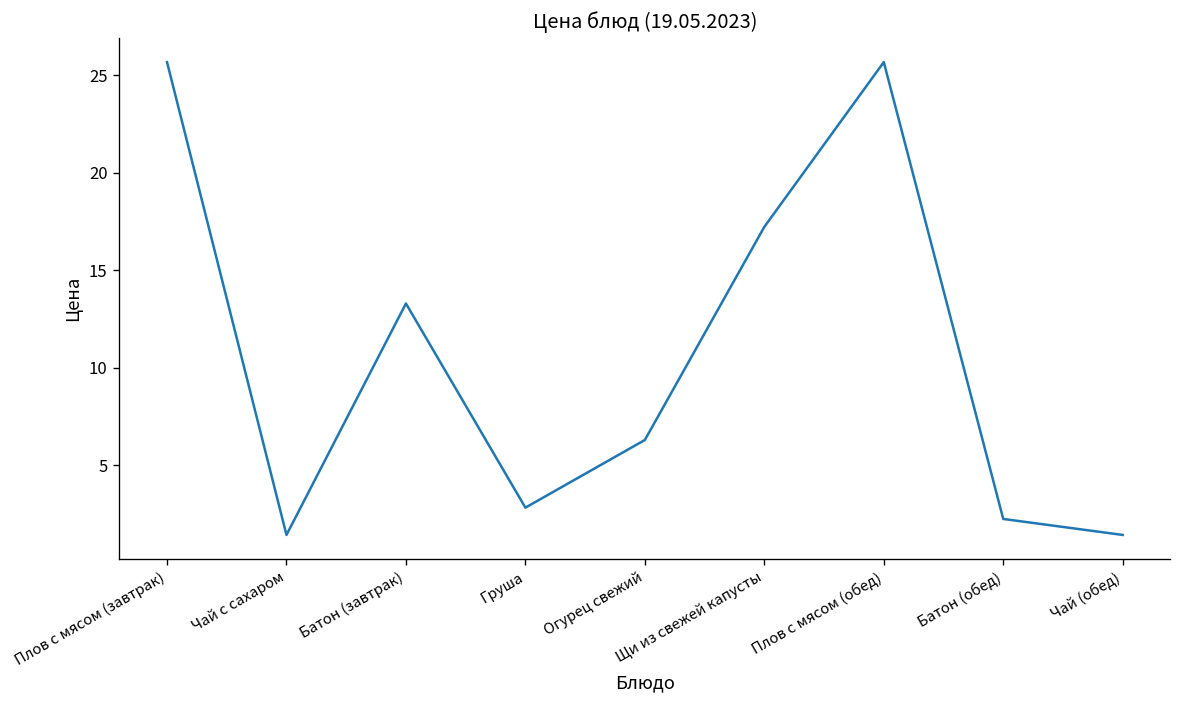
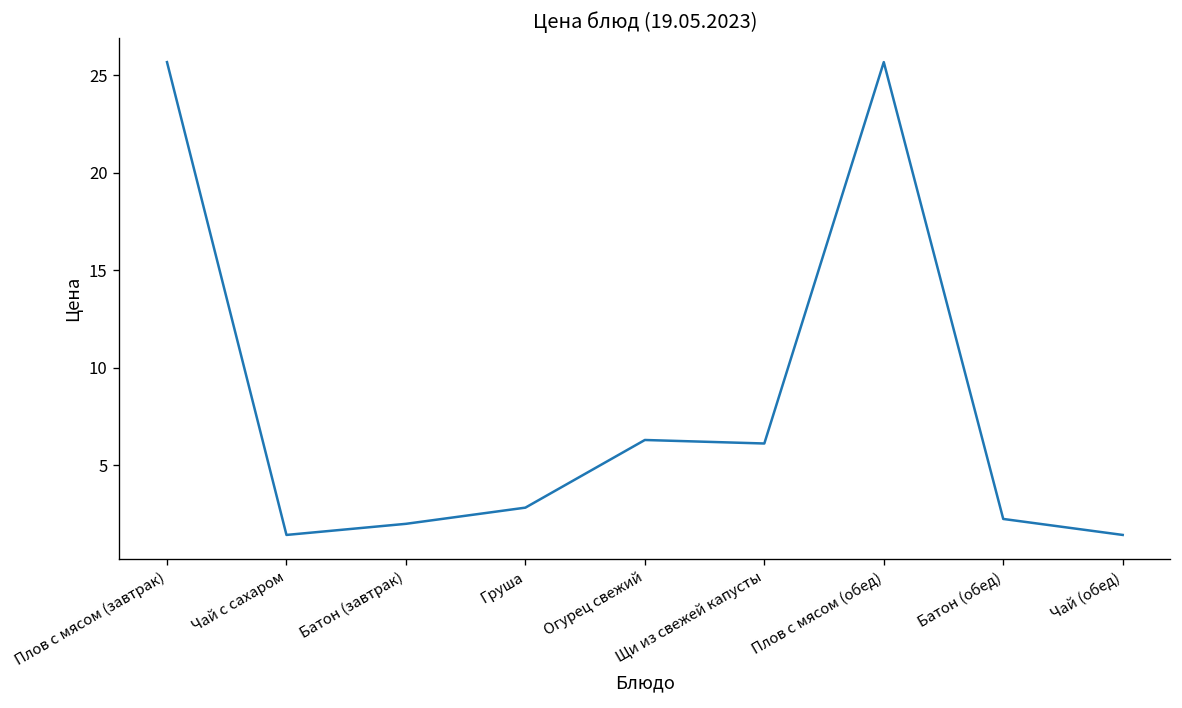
  {
    "Плов с мясом (завтрак)": 25.7,
    "Чай с сахаром": 1.4,
-   "Батон (завтрак)": 13.3,
+   "Батон (завтрак)": 2.0,
    "Груша": 2.8,
    "Огурец свежий": 6.3,
-   "Щи из свежей капусты": 17.2,
+   "Щи из свежей капусты": 6.1,
    "Плов с мясом (обед)": 25.7,
    "Батон (обед)": 2.3,
    "Чай (обед)": 1.4
  }
